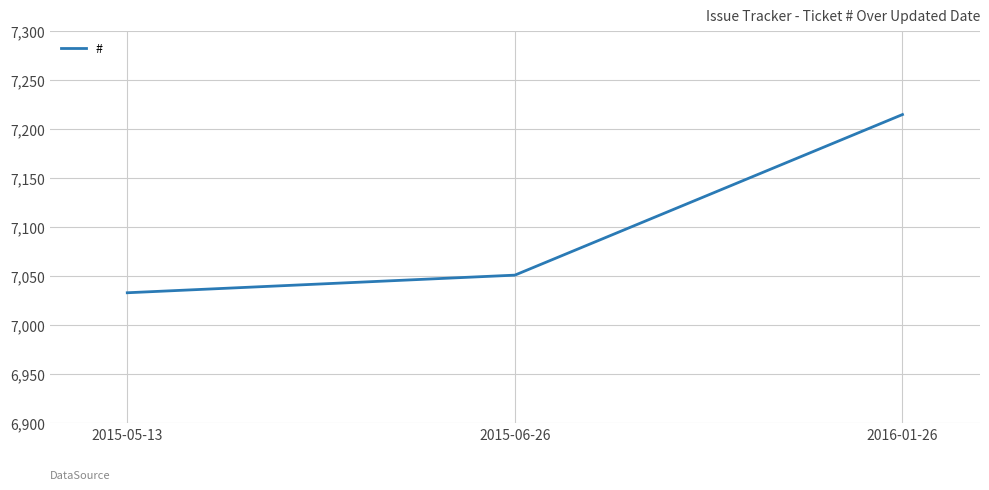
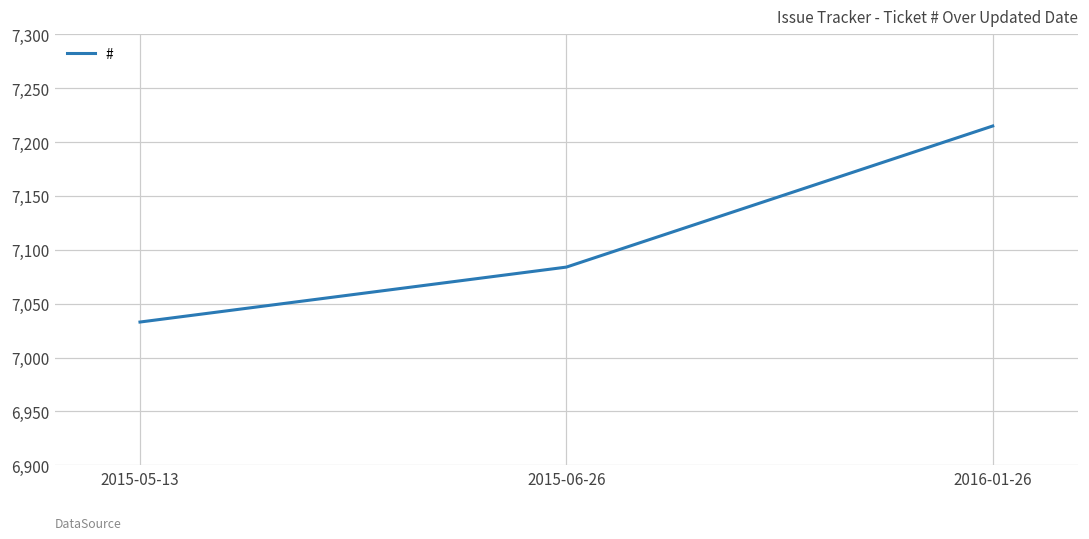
  {
    "2015-05-13": "7,030",
-   "2015-06-26": "7,050",
+   "2015-06-26": "7,080",
    "2016-01-26": "7,220"
  }
